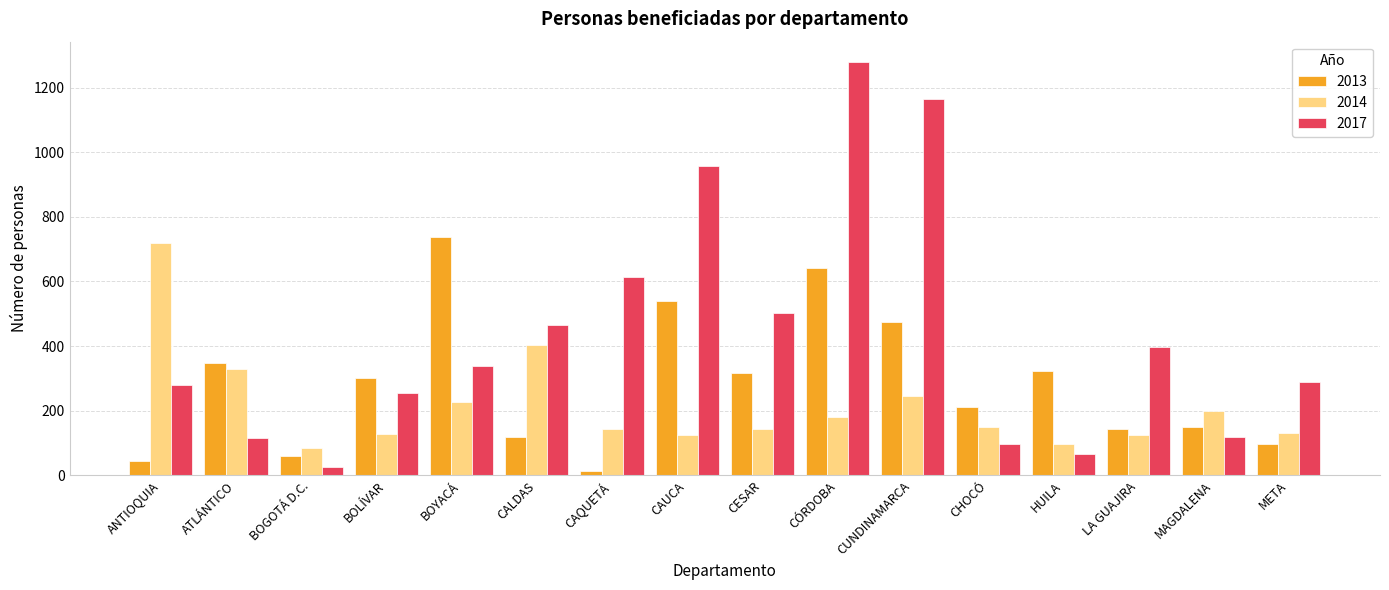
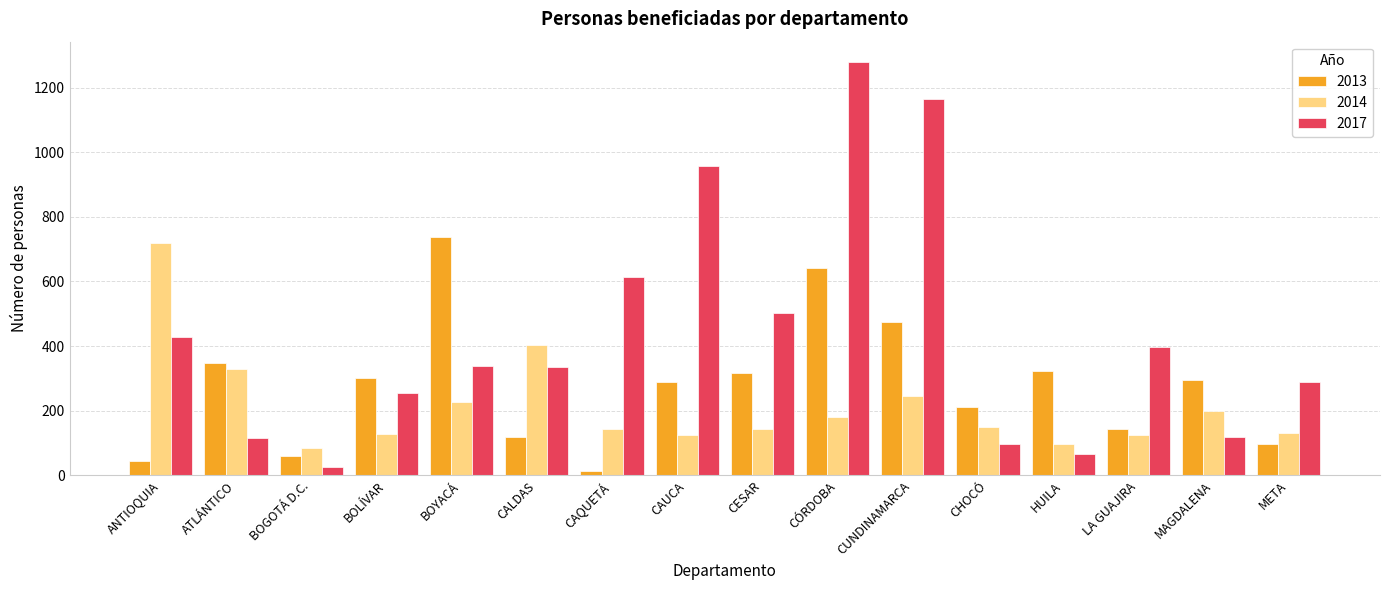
  {
    "2013": {
      "ANTIOQUIA": 40,
      "ATLÁNTICO": 350,
      "BOGOTÁ D.C.": 60,
      "BOLÍVAR": 300,
      "BOYACÁ": 740,
      "CALDAS": 120,
      "CAQUETÁ": 10,
-     "CAUCA": 540,
+     "CAUCA": 290,
      "CESAR": 320,
      "CÓRDOBA": 640,
      "CUNDINAMARCA": 470,
      "CHOCÓ": 210,
      "HUILA": 320,
      "LA GUAJIRA": 140,
-     "MAGDALENA": 150,
+     "MAGDALENA": 290,
      "META": 100
    },
    "2014": {
      "ANTIOQUIA": 720,
      "ATLÁNTICO": 330,
      "BOGOTÁ D.C.": 80,
      "BOLÍVAR": 130,
      "BOYACÁ": 230,
      "CALDAS": 400,
      "CAQUETÁ": 140,
      "CAUCA": 130,
      "CESAR": 140,
      "CÓRDOBA": 180,
      "CUNDINAMARCA": 250,
      "CHOCÓ": 150,
      "HUILA": 100,
      "LA GUAJIRA": 130,
      "MAGDALENA": 200,
      "META": 130
    },
    "2017": {
-     "ANTIOQUIA": 280,
+     "ANTIOQUIA": 430,
      "ATLÁNTICO": 110,
      "BOGOTÁ D.C.": 30,
      "BOLÍVAR": 250,
      "BOYACÁ": 340,
-     "CALDAS": 470,
+     "CALDAS": 340,
      "CAQUETÁ": 610,
      "CAUCA": 960,
      "CESAR": 500,
      "CÓRDOBA": 1280,
      "CUNDINAMARCA": 1160,
      "CHOCÓ": 100,
      "HUILA": 70,
      "LA GUAJIRA": 400,
      "MAGDALENA": 120,
      "META": 290
    }
  }
